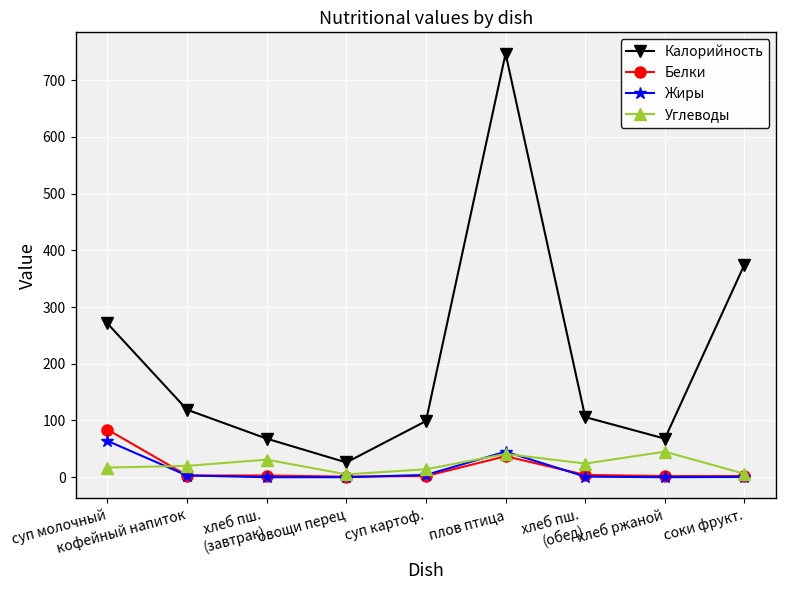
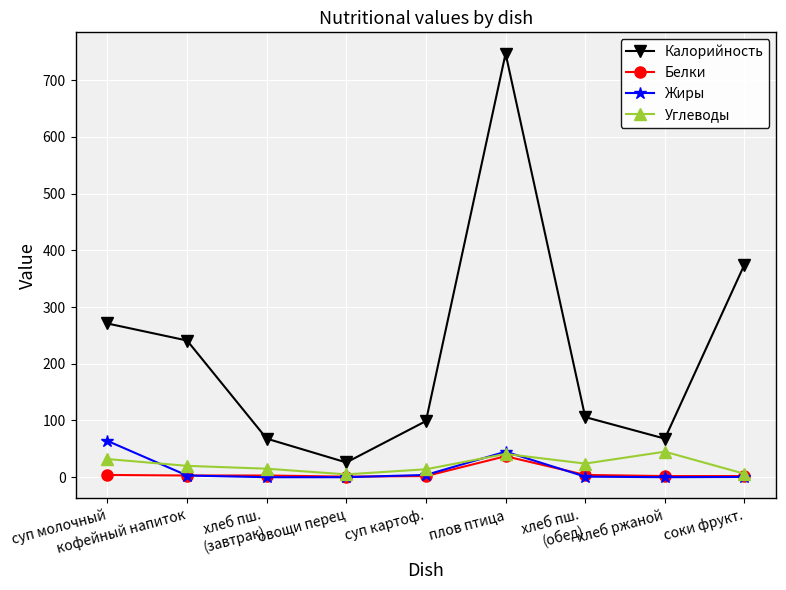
  {
    "Калорийность": {
      "суп молочный": 270,
-     "кофейный напиток": 120,
+     "кофейный напиток": 240,
      "хлеб пш. (завтрак)": 70,
      "овощи перец": 30,
      "суп картоф.": 100,
      "плов птица": 750,
      "хлеб пш. (обед)": 110,
      "хлеб ржаной": 70,
      "соки фрукт.": 380
    },
    "Белки": {
-     "суп молочный": 80
+     "суп молочный": 0
    },
    "Жиры": {
      "суп молочный": 60
    },
    "Углеводы": {
-     "суп молочный": 20,
+     "суп молочный": 30,
      "кофейный напиток": 20,
-     "хлеб пш. (завтрак)": 30,
+     "хлеб пш. (завтрак)": 20,
      "суп картоф.": 10,
      "хлеб пш. (обед)": 20,
      "хлеб ржаной": 50
    }
  }
